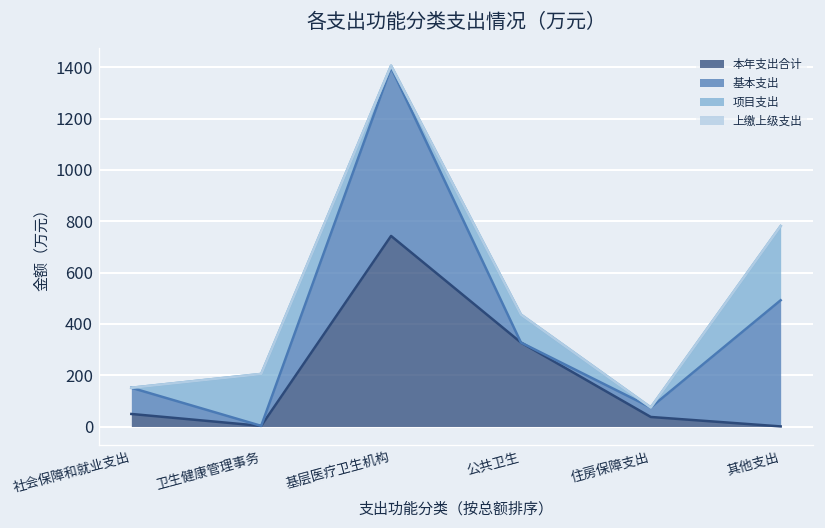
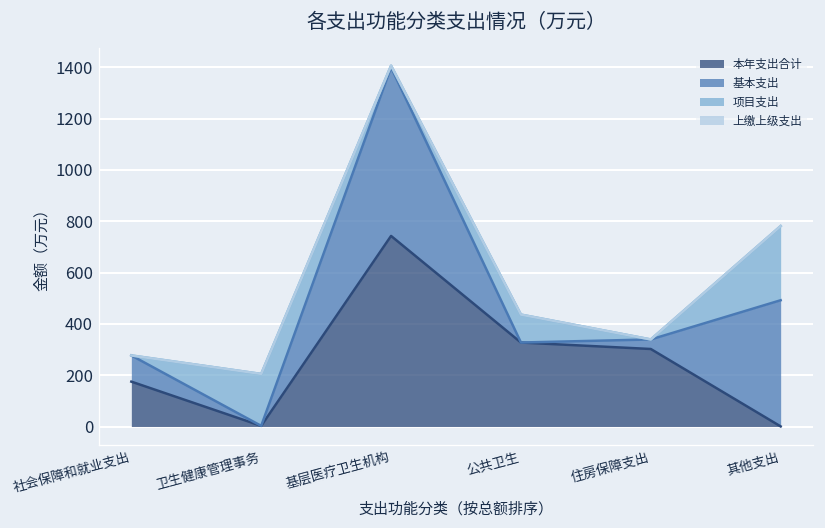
  {
    "本年支出合计": {
-     "社会保障和就业支出": 50,
+     "社会保障和就业支出": 170,
      "基层医疗卫生机构": 740,
-     "住房保障支出": 40,
+     "住房保障支出": 300,
      "其他支出": 0
    },
    "基本支出": {
      "其他支出": 490
    }
  }
